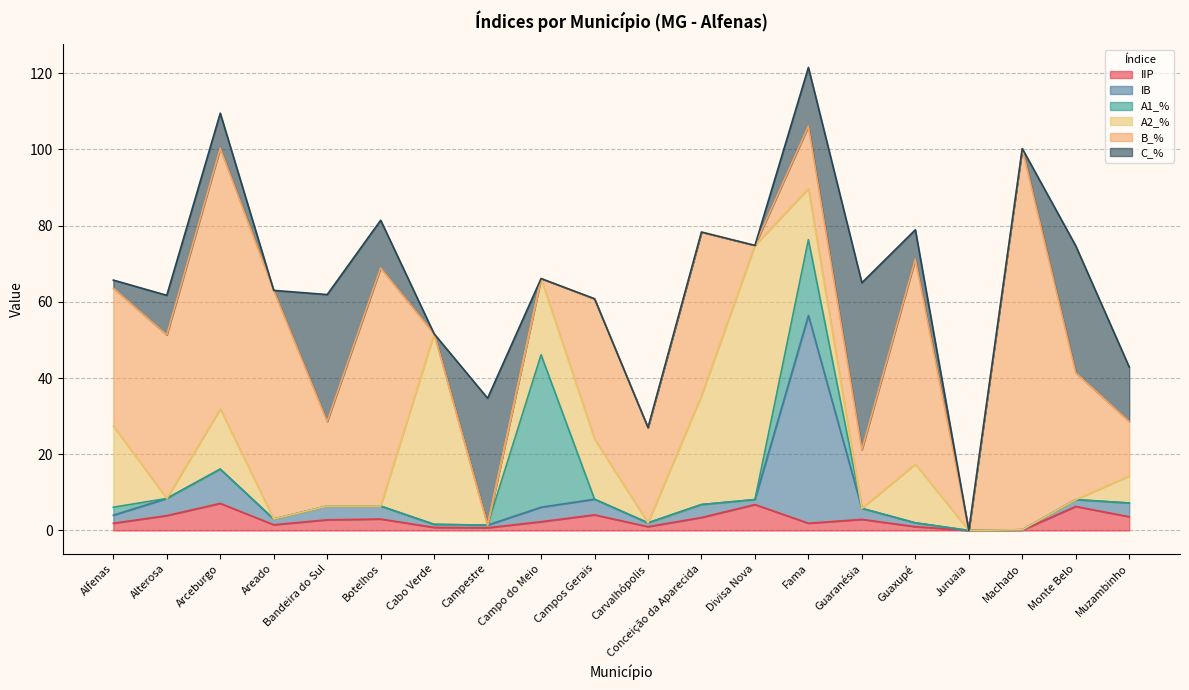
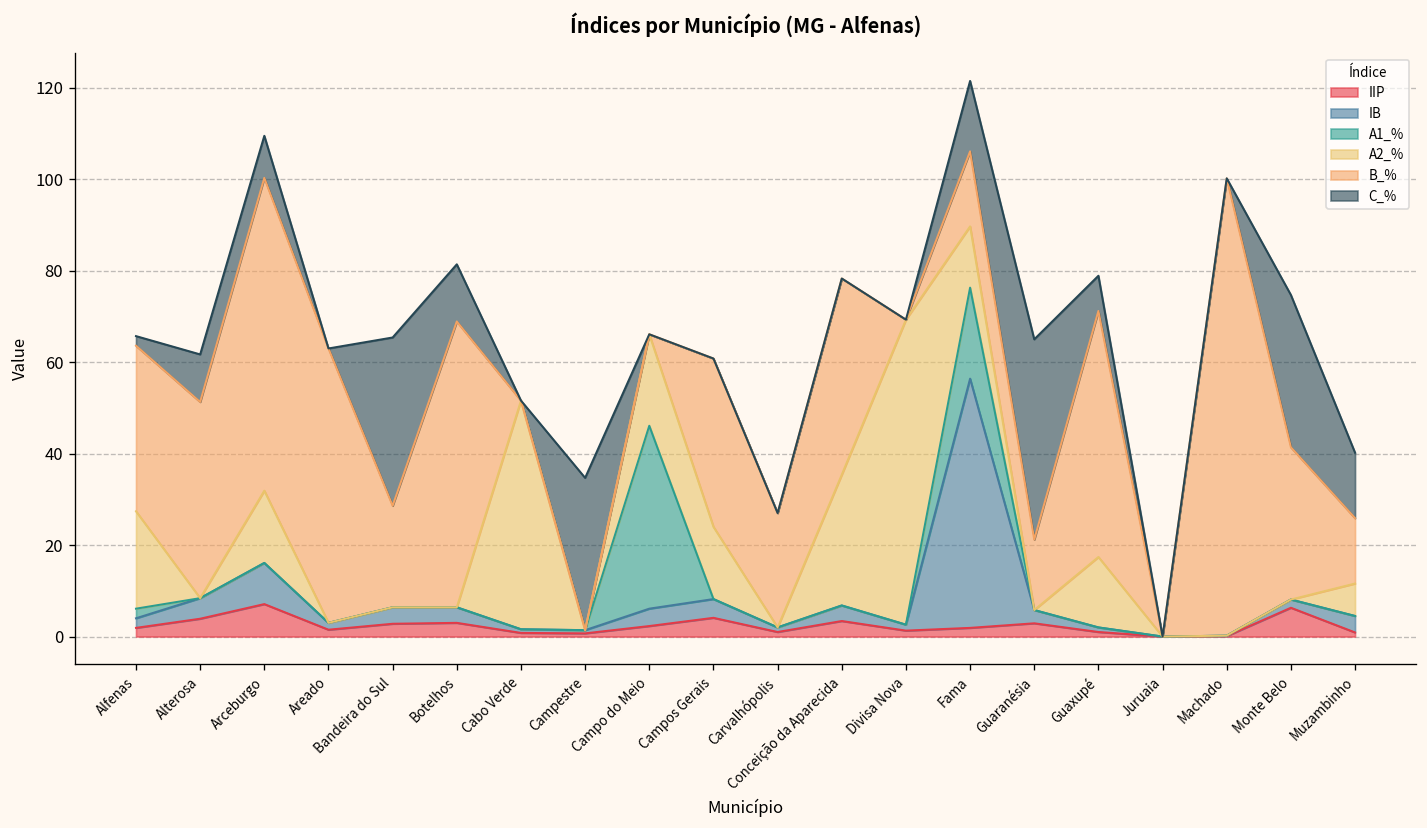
  {
    "IIP": {
      "Alfenas": 2,
      "Alterosa": 4,
      "Arceburgo": 7,
      "Areado": 2,
      "Bandeira do Sul": 3,
      "Botelhos": 3,
      "Cabo Verde": 1,
      "Campestre": 1,
      "Campo do Meio": 2,
      "Campos Gerais": 4,
      "Carvalhópolis": 1,
      "Conceição da Aparecida": 3,
-     "Divisa Nova": 7,
+     "Divisa Nova": 1,
      "Fama": 2,
      "Guaranésia": 3,
      "Guaxupé": 1,
      "Monte Belo": 6,
-     "Muzambinho": 4
+     "Muzambinho": 1
    },
    "C_%": {
      "Alfenas": 2,
      "Alterosa": 10,
      "Arceburgo": 9,
-     "Bandeira do Sul": 33,
+     "Bandeira do Sul": 37,
      "Botelhos": 13,
      "Campestre": 33,
      "Fama": 15,
      "Guaranésia": 44,
      "Guaxupé": 8,
      "Monte Belo": 33,
      "Muzambinho": 14
    }
  }
